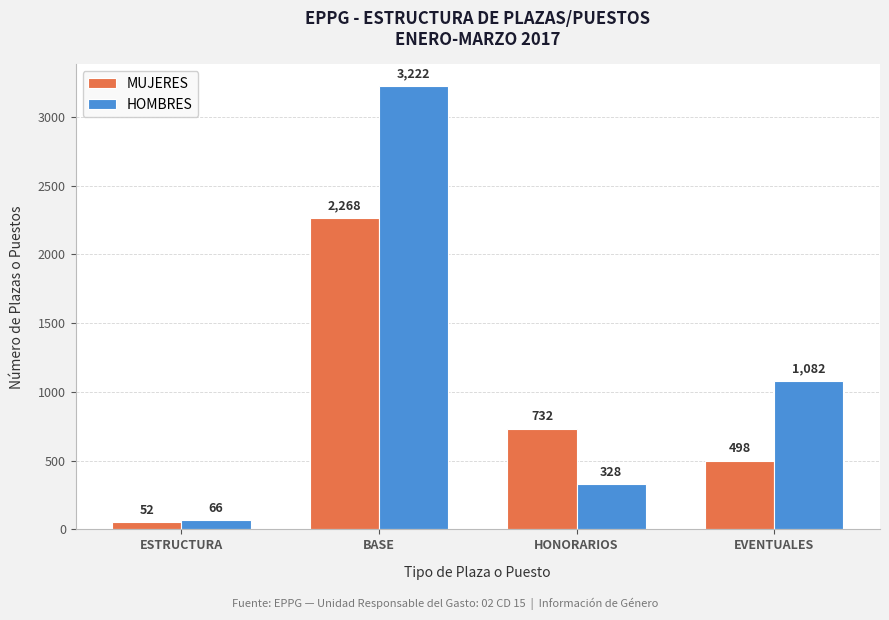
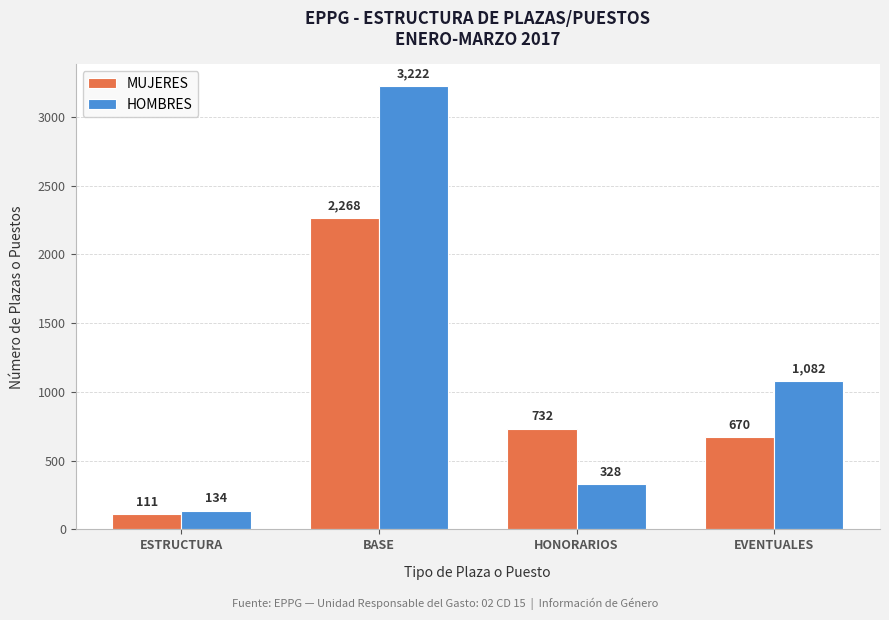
  {
    "MUJERES": {
-     "ESTRUCTURA": "52",
+     "ESTRUCTURA": "111",
      "BASE": "2,268",
      "HONORARIOS": "732",
-     "EVENTUALES": "498"
+     "EVENTUALES": "670"
    },
    "HOMBRES": {
-     "ESTRUCTURA": "66",
+     "ESTRUCTURA": "134",
      "BASE": "3,222",
      "HONORARIOS": "328",
      "EVENTUALES": "1,082"
    }
  }
